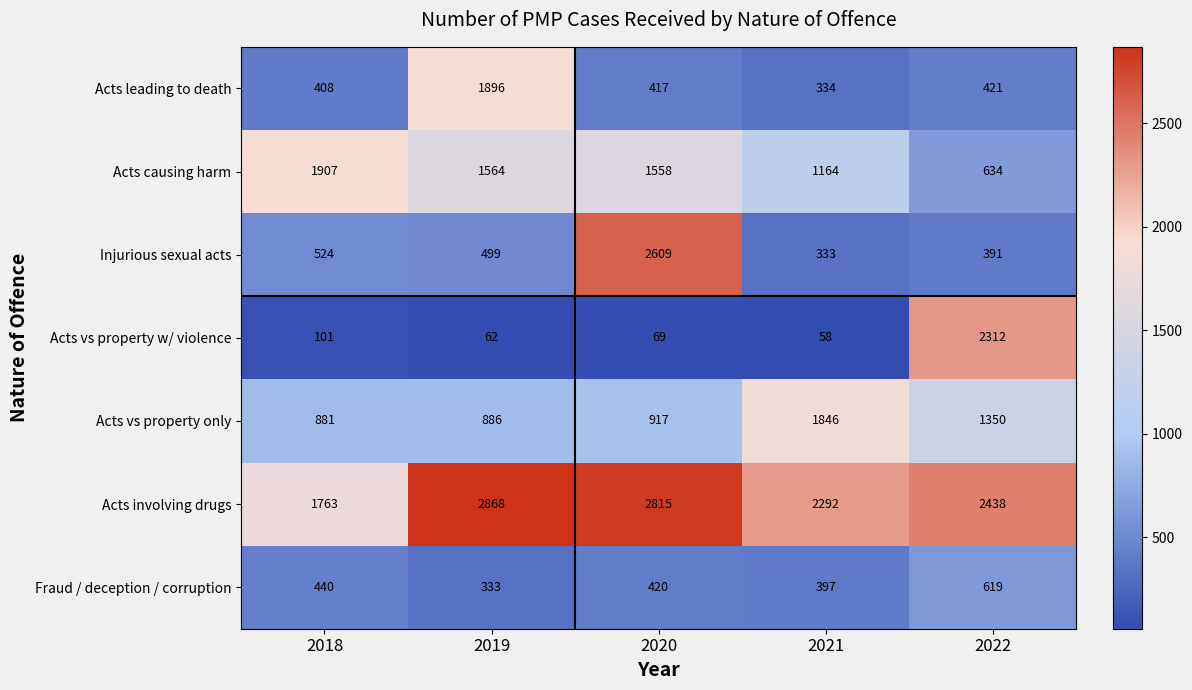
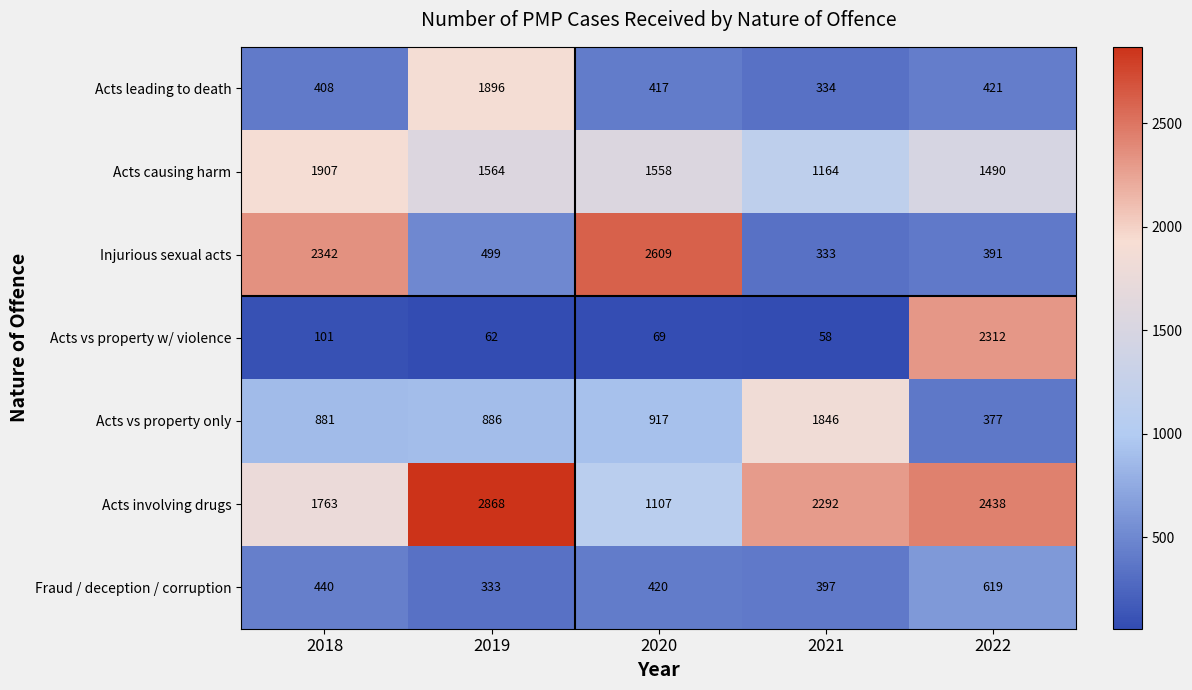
  {
    "Acts leading to death": {
      "2018": 408,
      "2019": 1896,
      "2020": 417,
      "2021": 334,
      "2022": 421
    },
    "Acts causing harm": {
      "2018": 1907,
      "2019": 1564,
      "2020": 1558,
      "2021": 1164,
-     "2022": 634
+     "2022": 1490
    },
    "Injurious sexual acts": {
-     "2018": 524,
+     "2018": 2342,
      "2019": 499,
      "2020": 2609,
      "2021": 333,
      "2022": 391
    },
    "Acts vs property w/ violence": {
      "2018": 101,
      "2019": 62,
      "2020": 69,
      "2021": 58,
      "2022": 2312
    },
    "Acts vs property only": {
      "2018": 881,
      "2019": 886,
      "2020": 917,
      "2021": 1846,
-     "2022": 1350
+     "2022": 377
    },
    "Acts involving drugs": {
      "2018": 1763,
      "2019": 2868,
-     "2020": 2815,
+     "2020": 1107,
      "2021": 2292,
      "2022": 2438
    },
    "Fraud / deception / corruption": {
      "2018": 440,
      "2019": 333,
      "2020": 420,
      "2021": 397,
      "2022": 619
    }
  }
